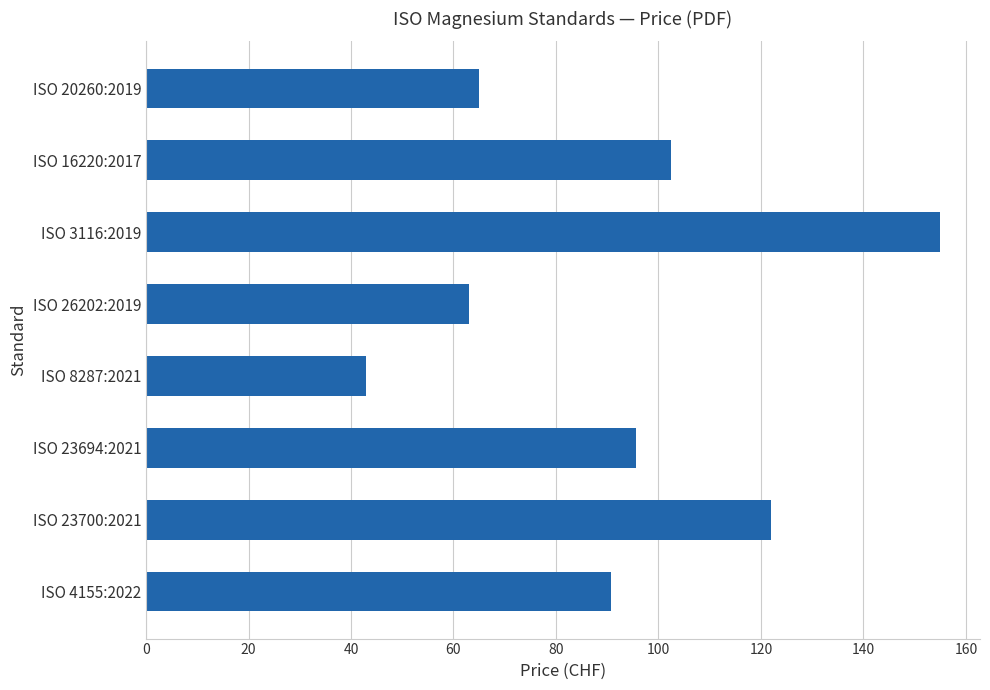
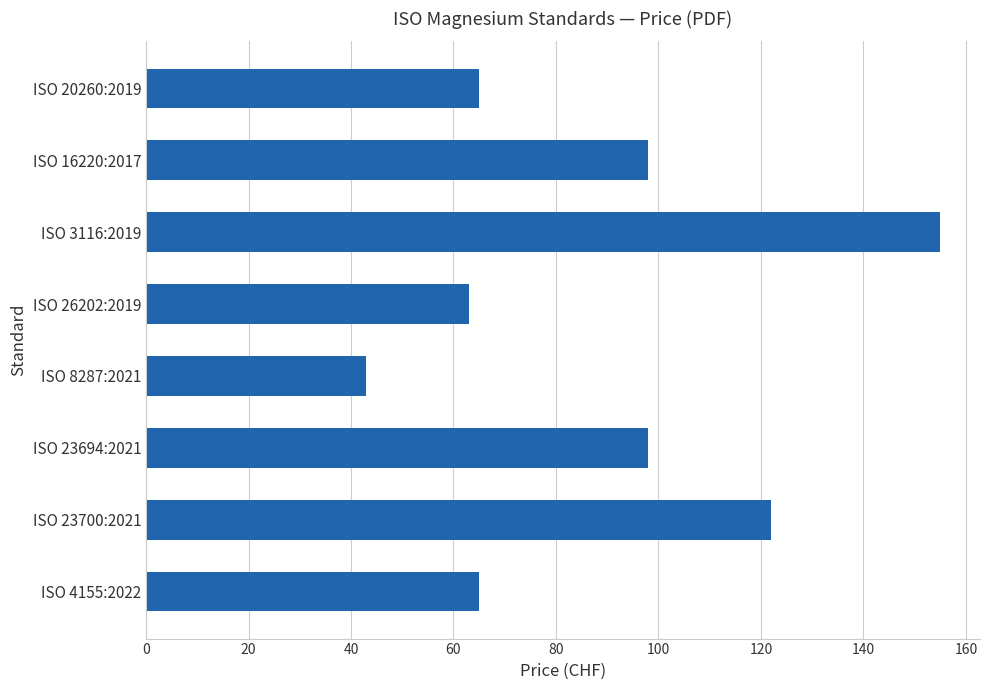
  {
    "ISO 20260:2019": 65,
-   "ISO 16220:2017": 102,
+   "ISO 16220:2017": 98,
    "ISO 3116:2019": 155,
    "ISO 26202:2019": 63,
    "ISO 8287:2021": 43,
-   "ISO 23694:2021": 96,
+   "ISO 23694:2021": 98,
    "ISO 23700:2021": 122,
-   "ISO 4155:2022": 91
+   "ISO 4155:2022": 65
  }
